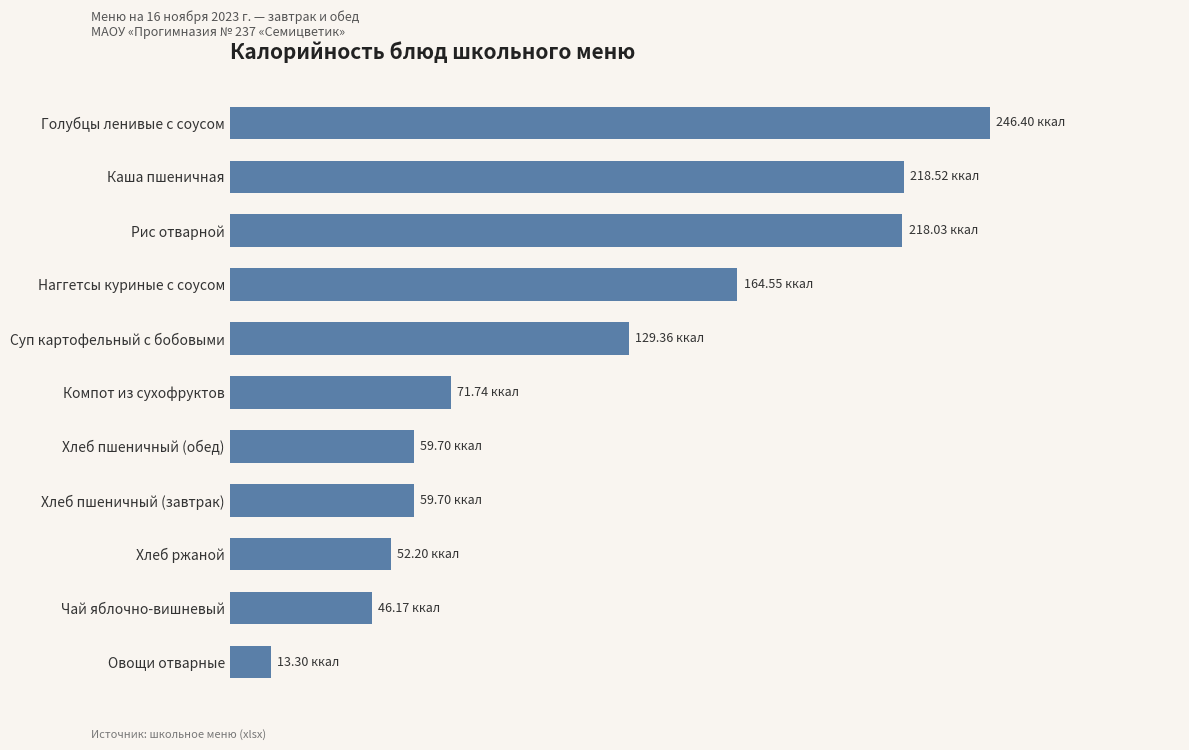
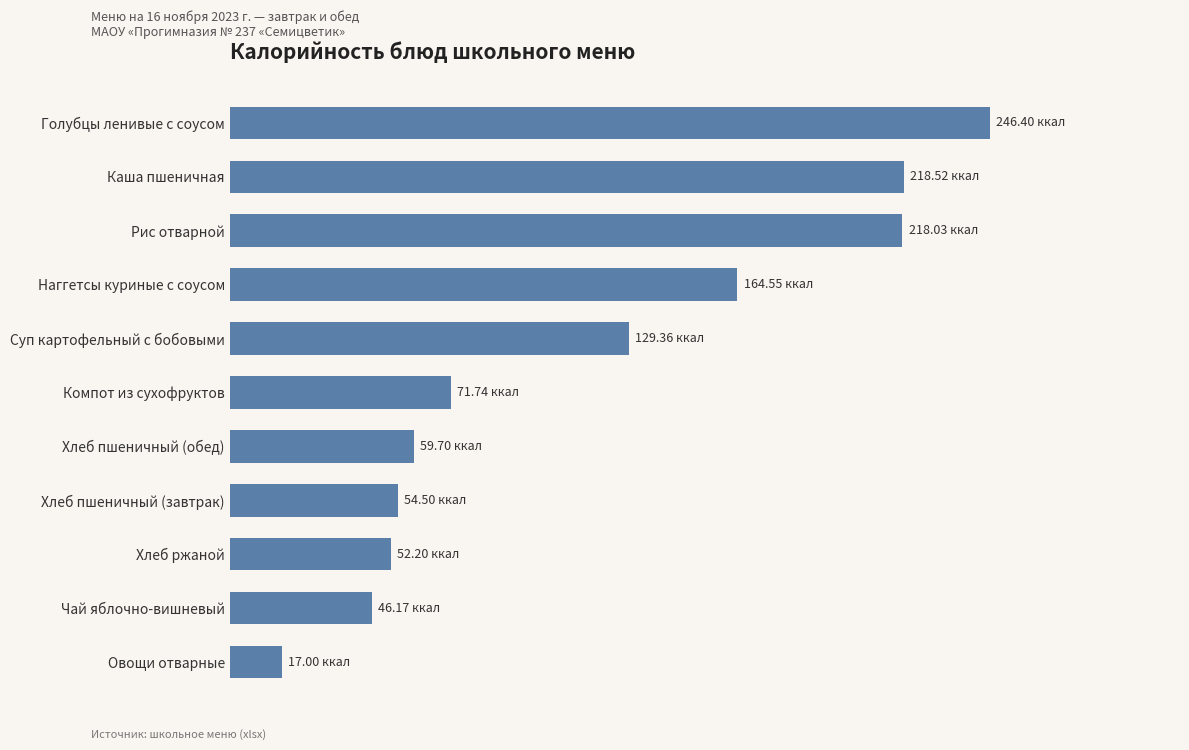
  {
    "Голубцы ленивые с соусом": 246.40,
    "Каша пшеничная": 218.52,
    "Рис отварной": 218.03,
    "Наггетсы куриные с соусом": 164.55,
    "Суп картофельный с бобовыми": 129.36,
    "Компот из сухофруктов": 71.74,
    "Хлеб пшеничный (обед)": 59.70,
-   "Хлеб пшеничный (завтрак)": 59.70,
+   "Хлеб пшеничный (завтрак)": 54.50,
    "Хлеб ржаной": 52.20,
    "Чай яблочно-вишневый": 46.17,
-   "Овощи отварные": 13.30
+   "Овощи отварные": 17.00
  }
